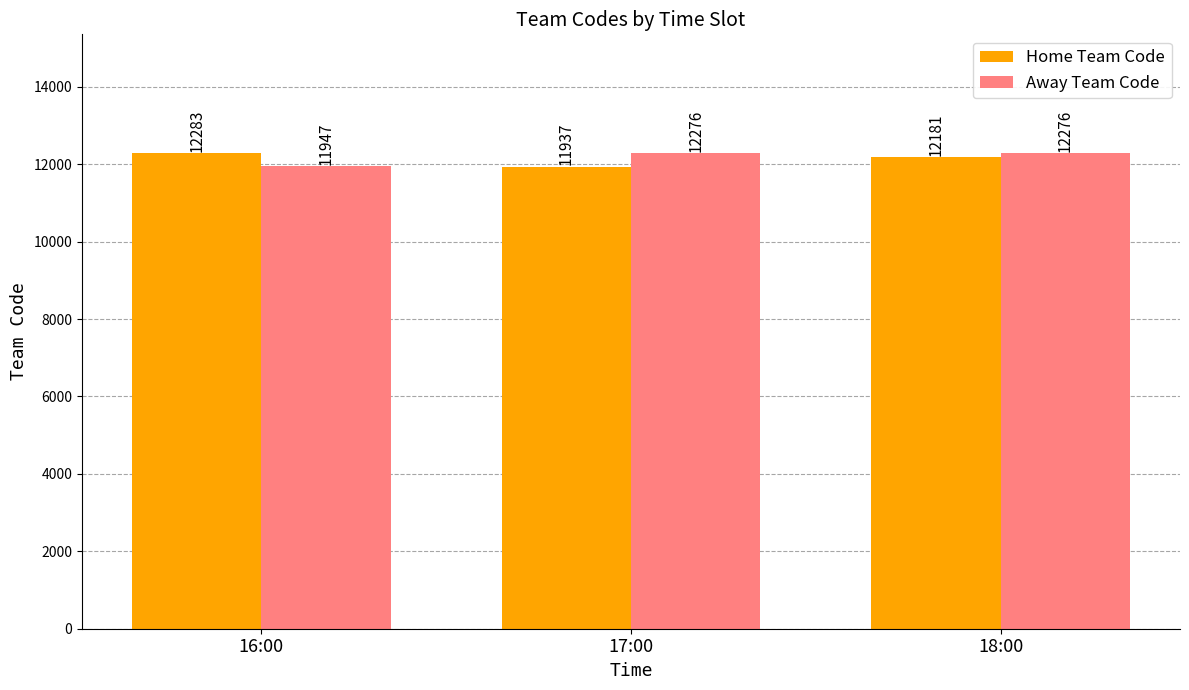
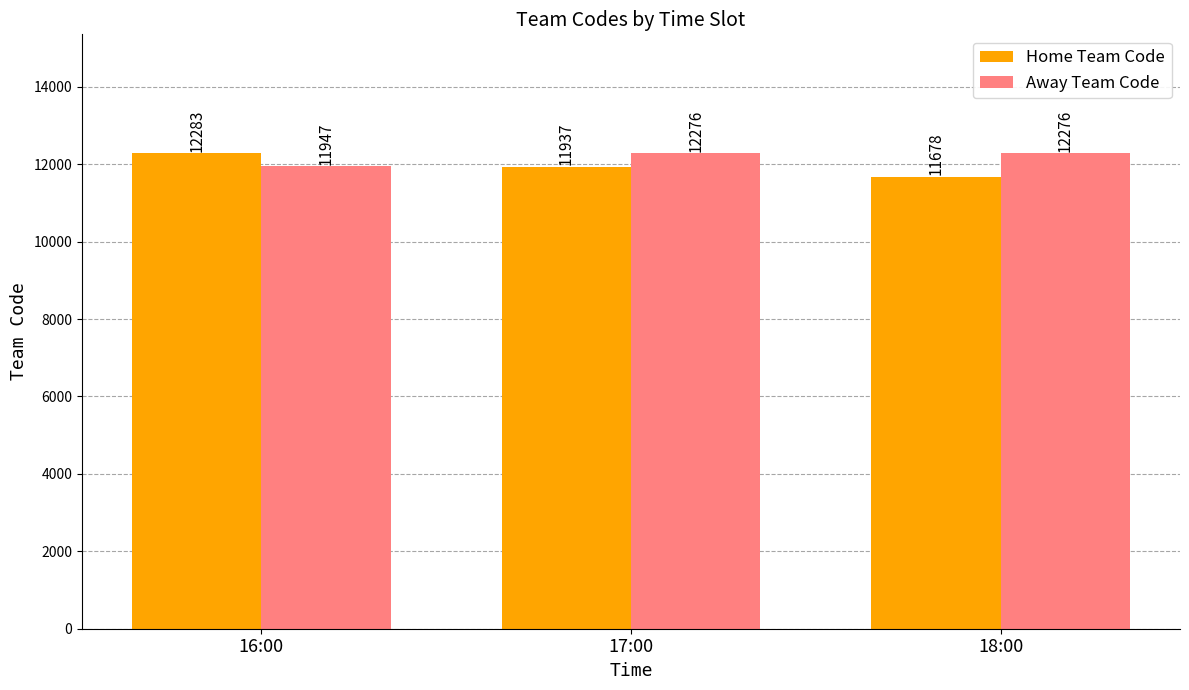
  {
    "Home Team Code": {
      "16:00": 12283,
      "17:00": 11937,
-     "18:00": 12181
+     "18:00": 11678
    },
    "Away Team Code": {
      "16:00": 11947,
      "17:00": 12276,
      "18:00": 12276
    }
  }
